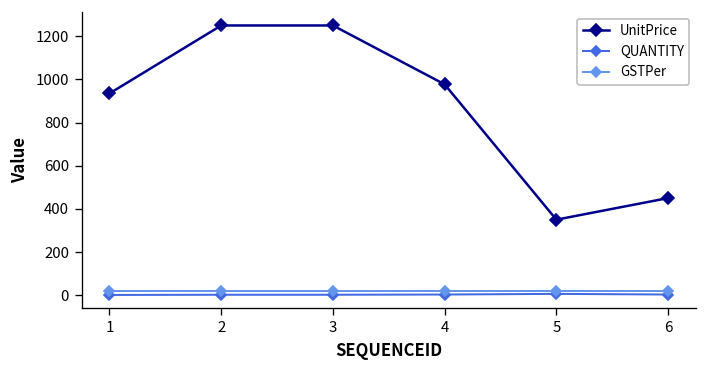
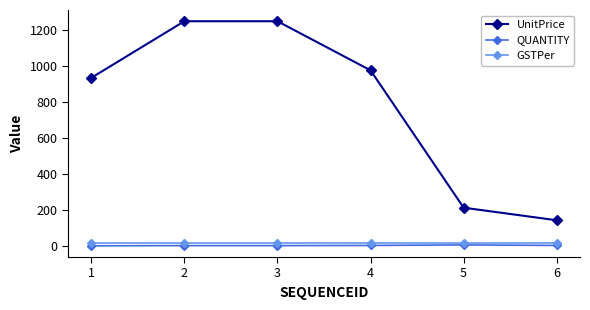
  {
    "UnitPrice": {
      "1": 940,
      "2": 1250,
      "3": 1250,
      "4": 980,
-     "5": 350,
-     "6": 450
+     "5": 210,
+     "6": 140
    }
  }
